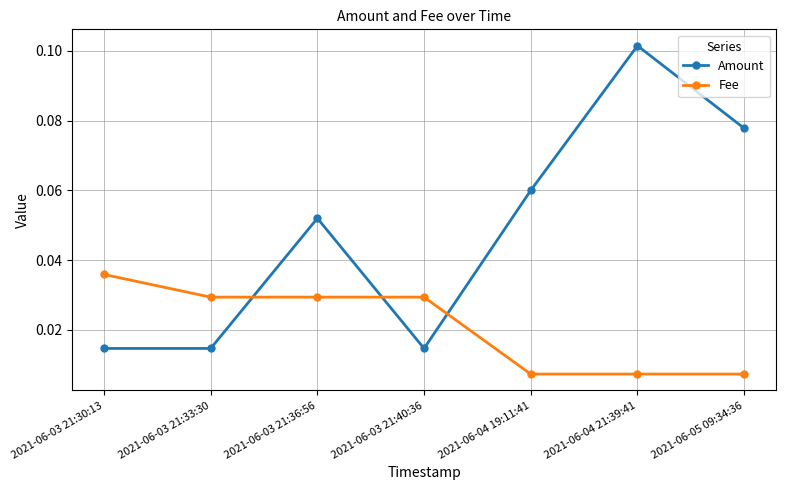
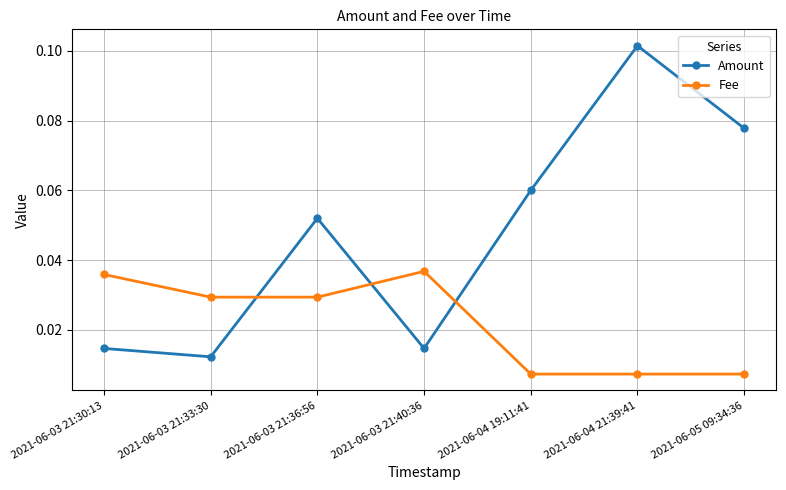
  {
    "Amount": {
      "2021-06-03 21:30:13": 0.015,
-     "2021-06-03 21:33:30": 0.015,
+     "2021-06-03 21:33:30": 0.012,
      "2021-06-03 21:36:56": 0.052,
      "2021-06-03 21:40:36": 0.015,
      "2021-06-04 19:11:41": 0.060,
      "2021-06-04 21:39:41": 0.101,
      "2021-06-05 09:34:36": 0.078
    },
    "Fee": {
      "2021-06-03 21:30:13": 0.036,
      "2021-06-03 21:33:30": 0.029,
      "2021-06-03 21:36:56": 0.029,
-     "2021-06-03 21:40:36": 0.029,
+     "2021-06-03 21:40:36": 0.037,
      "2021-06-04 19:11:41": 0.007,
      "2021-06-04 21:39:41": 0.007,
      "2021-06-05 09:34:36": 0.007
    }
  }
